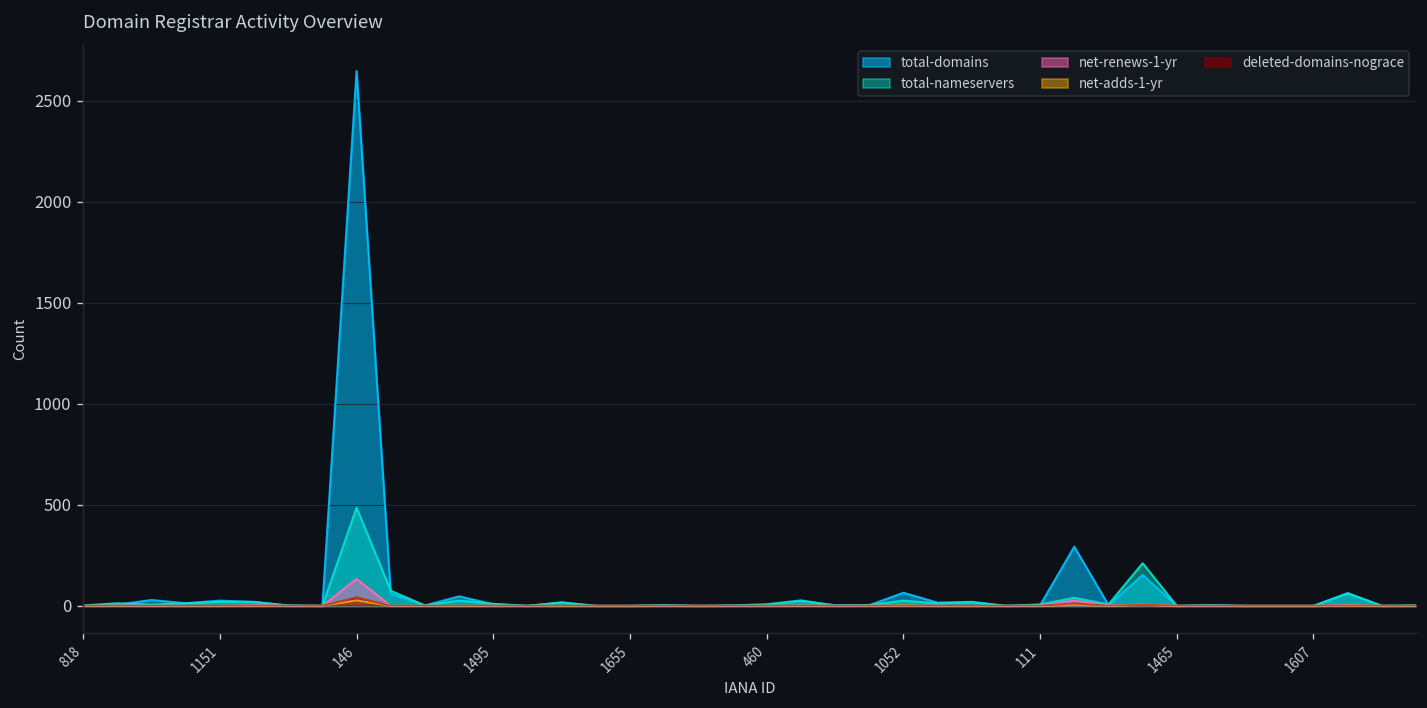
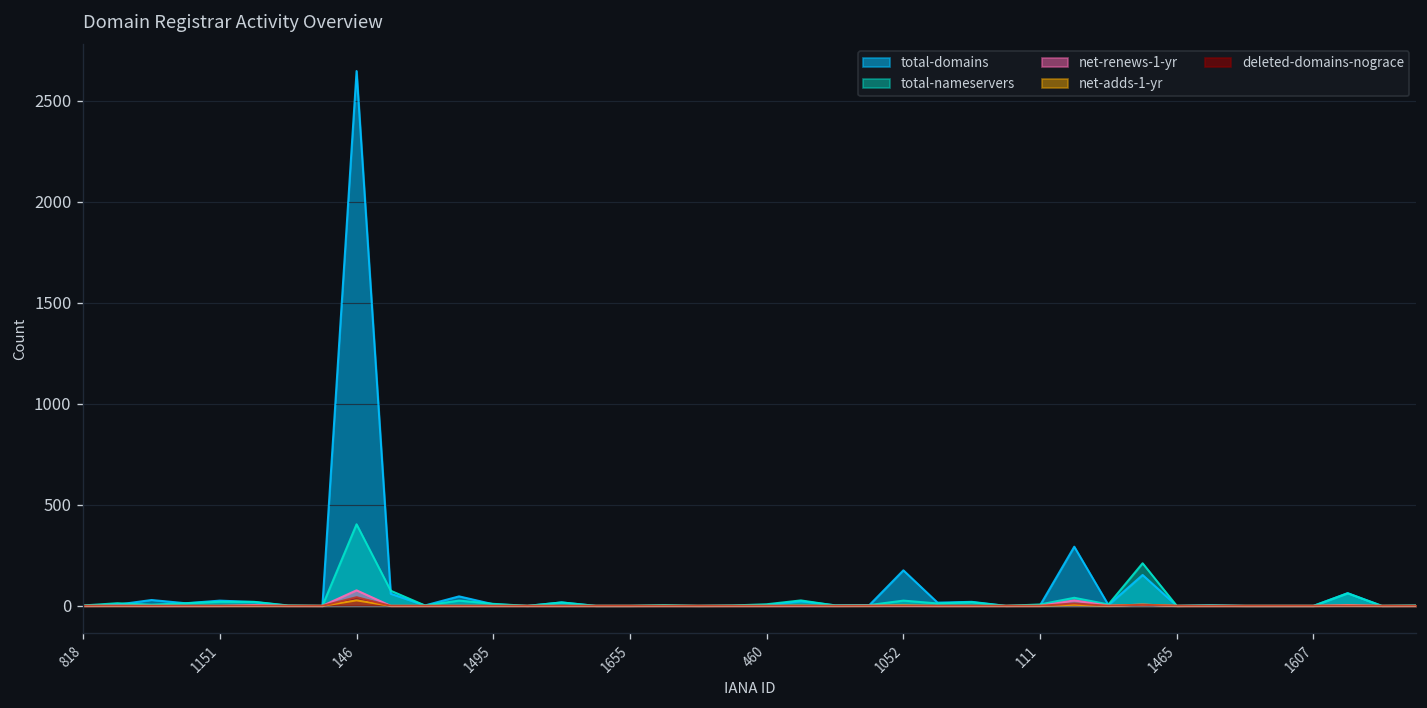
  {
    "total-domains": {
      "146": 2650,
-     "1052": 70
+     "1052": 180
    },
    "total-nameservers": {
-     "146": 490,
+     "146": 400,
      "1052": 30
    },
    "net-renews-1-yr": {
-     "146": 130
+     "146": 80
    },
    "net-adds-1-yr": {
      "146": 30
    },
    "deleted-domains-nograce": {
      "146": 40
    }
  }
